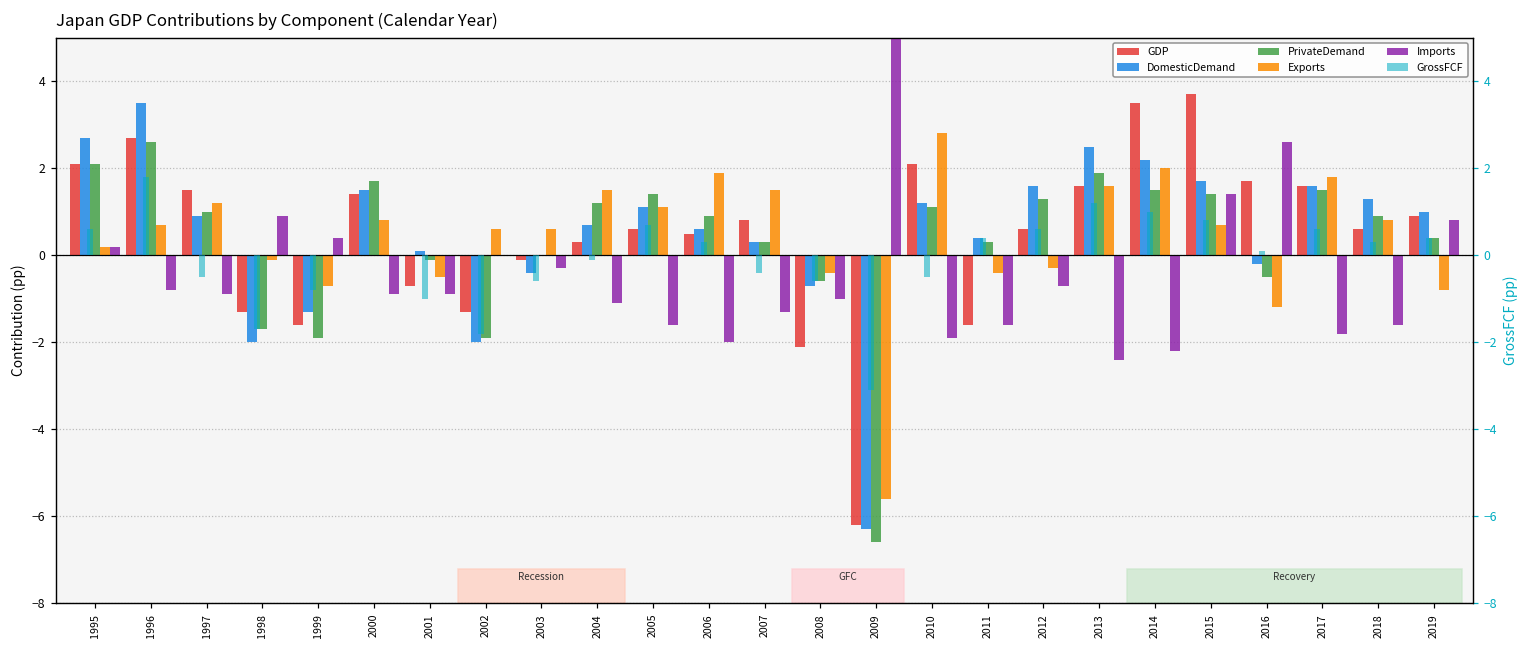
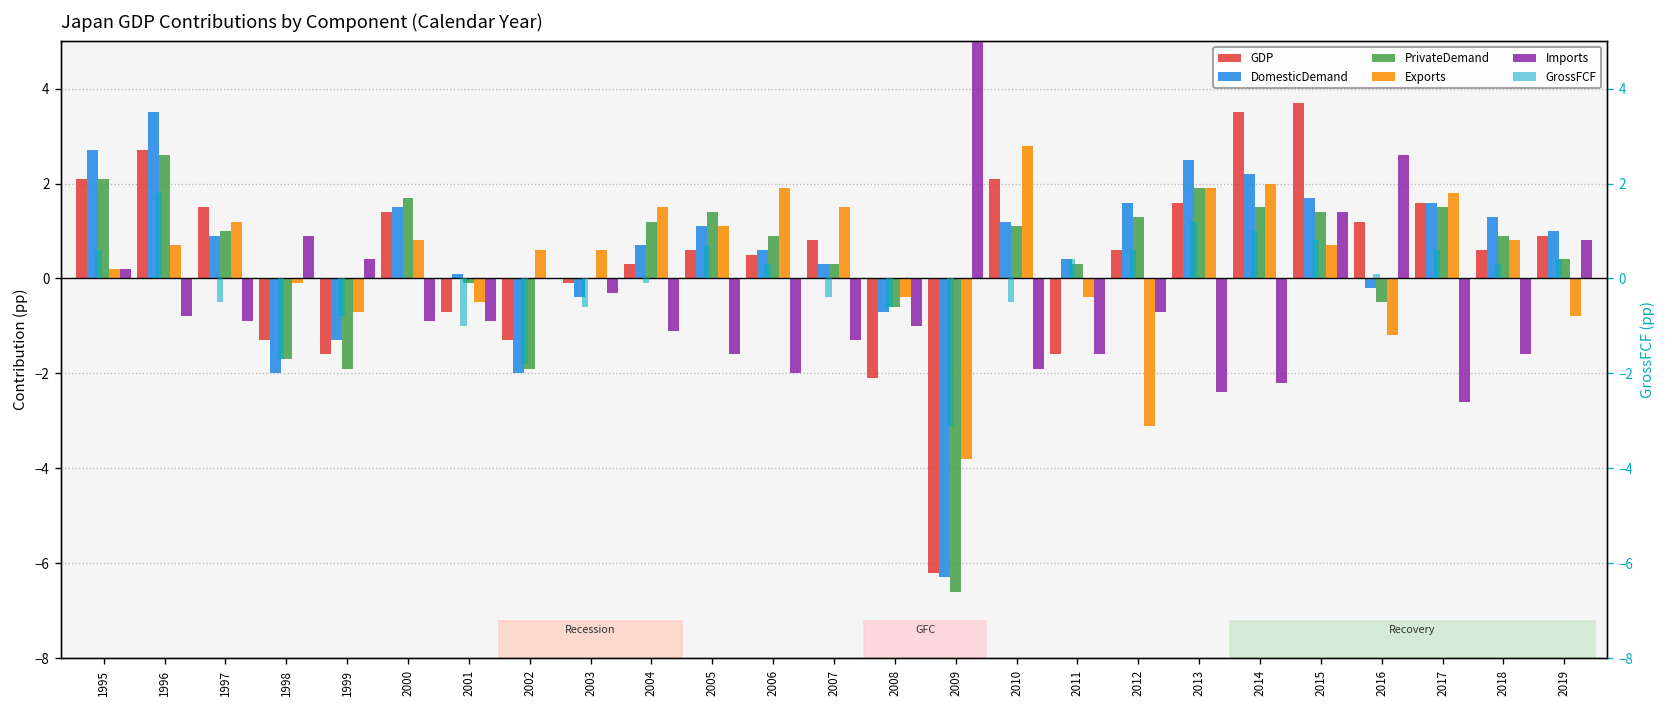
  {
    "GDP": {
      "1995": 2.1,
      "1996": 2.7,
      "1997": 1.5,
      "1998": -1.3,
      "1999": -1.6,
      "2000": 1.4,
      "2001": -0.7,
      "2002": -1.3,
      "2003": -0.1,
      "2004": 0.3,
      "2005": 0.6,
      "2006": 0.5,
      "2007": 0.8,
      "2008": -2.1,
      "2009": -6.2,
      "2010": 2.1,
      "2011": -1.6,
      "2012": 0.6,
      "2013": 1.6,
      "2014": 3.5,
      "2015": 3.7,
-     "2016": 1.7,
+     "2016": 1.2,
      "2017": 1.6,
      "2018": 0.6,
      "2019": 0.9
    },
    "PrivateDemand": {
      "1995": 2.1,
      "1996": 2.6,
      "1997": 1.0,
      "1998": -1.7,
      "1999": -1.9,
      "2000": 1.7,
      "2001": -0.1,
      "2002": -1.9,
      "2003": 0.0,
      "2004": 1.2,
      "2005": 1.4,
      "2006": 0.9,
      "2007": 0.3,
      "2008": -0.6,
      "2009": -6.6,
      "2010": 1.1,
      "2011": 0.3,
      "2012": 1.3,
      "2013": 1.9,
      "2014": 1.5,
      "2015": 1.4,
      "2016": -0.5,
      "2017": 1.5,
      "2018": 0.9,
      "2019": 0.4
    },
    "Exports": {
      "1995": 0.2,
      "1996": 0.7,
      "1997": 1.2,
      "1998": -0.1,
      "1999": -0.7,
      "2000": 0.8,
      "2001": -0.5,
      "2002": 0.6,
      "2003": 0.6,
      "2004": 1.5,
      "2005": 1.1,
      "2006": 1.9,
      "2007": 1.5,
      "2008": -0.4,
-     "2009": -5.6,
+     "2009": -3.8,
      "2010": 2.8,
      "2011": -0.4,
-     "2012": -0.3,
-     "2013": 1.6,
+     "2012": -3.1,
+     "2013": 1.9,
      "2014": 2.0,
      "2015": 0.7,
      "2016": -1.2,
      "2017": 1.8,
      "2018": 0.8,
      "2019": -0.8
    },
    "Imports": {
      "1995": 0.2,
      "1996": -0.8,
      "1997": -0.9,
      "1998": 0.9,
      "1999": 0.4,
      "2000": -0.9,
      "2001": -0.9,
      "2002": 0.0,
      "2003": -0.3,
      "2004": -1.1,
      "2005": -1.6,
      "2006": -2.0,
      "2007": -1.3,
      "2008": -1.0,
      "2010": -1.9,
      "2011": -1.6,
      "2012": -0.7,
      "2013": -2.4,
      "2014": -2.2,
      "2015": 1.4,
      "2016": 2.6,
-     "2017": -1.8,
+     "2017": -2.6,
      "2018": -1.6,
      "2019": 0.8
    }
  }
